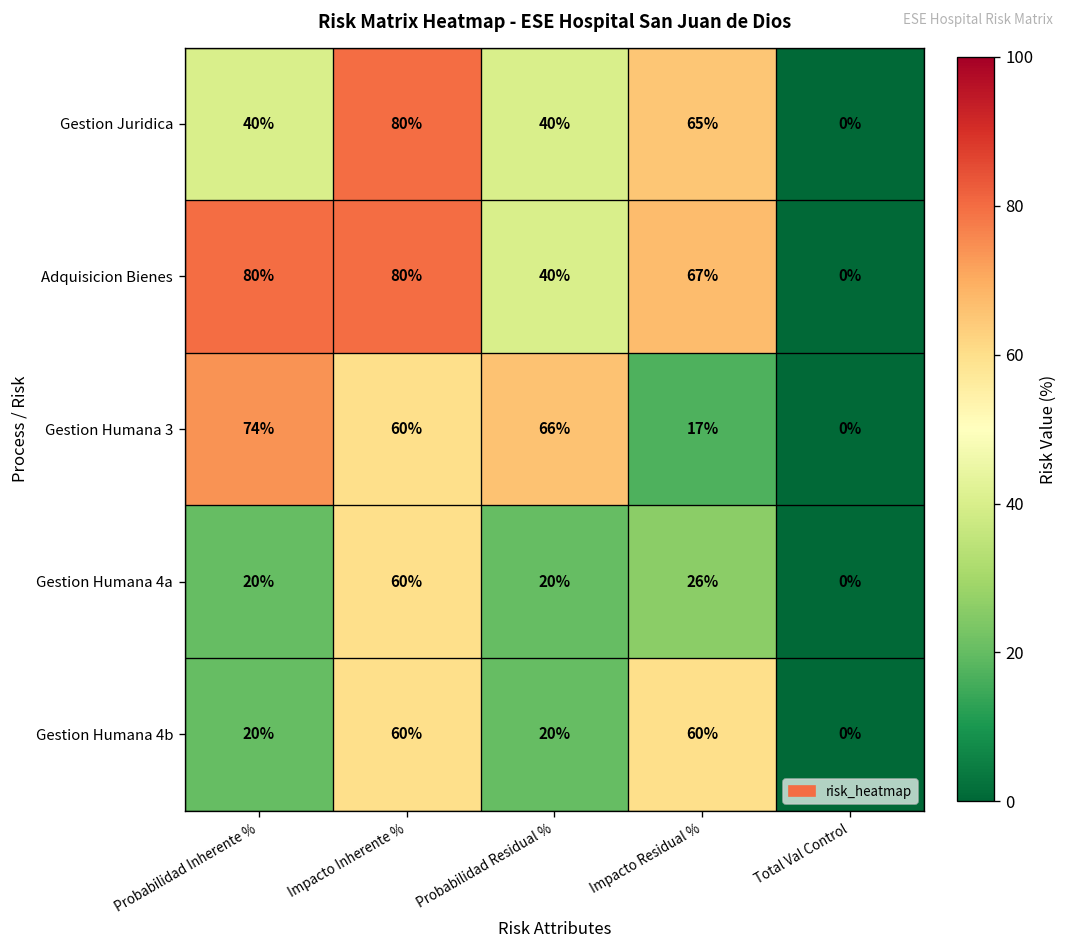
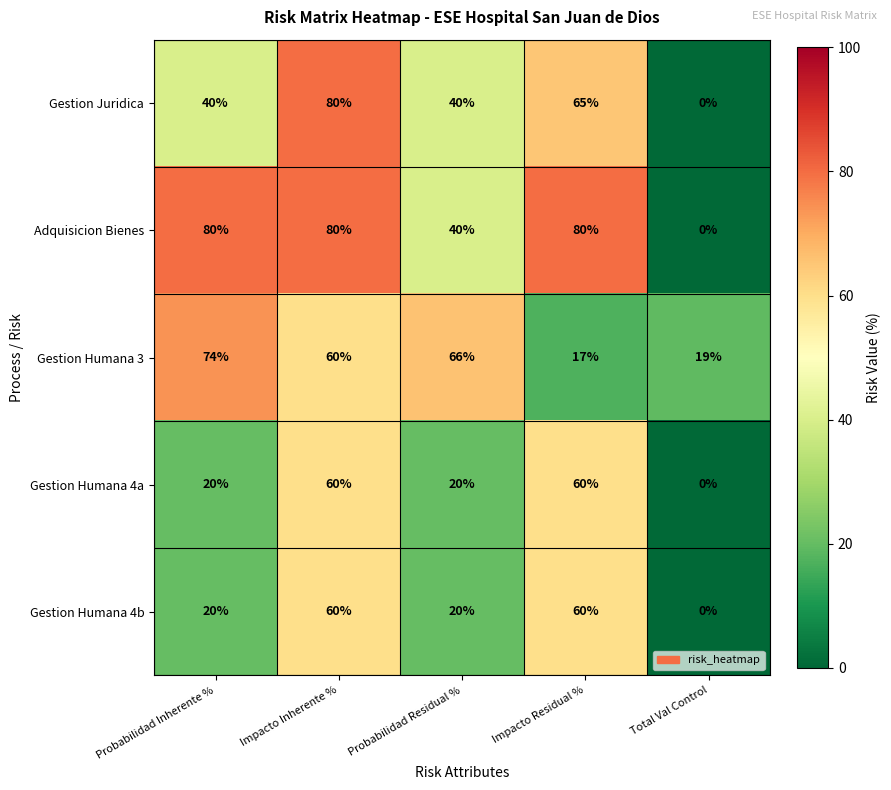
  {
    "Gestion Juridica": {
      "Probabilidad Inherente %": "40%",
      "Impacto Inherente %": "80%",
      "Probabilidad Residual %": "40%",
      "Impacto Residual %": "65%",
      "Total Val Control": "0%"
    },
    "Adquisicion Bienes": {
      "Probabilidad Inherente %": "80%",
      "Impacto Inherente %": "80%",
      "Probabilidad Residual %": "40%",
-     "Impacto Residual %": "67%",
+     "Impacto Residual %": "80%",
      "Total Val Control": "0%"
    },
    "Gestion Humana 3": {
      "Probabilidad Inherente %": "74%",
      "Impacto Inherente %": "60%",
      "Probabilidad Residual %": "66%",
      "Impacto Residual %": "17%",
-     "Total Val Control": "0%"
+     "Total Val Control": "19%"
    },
    "Gestion Humana 4a": {
      "Probabilidad Inherente %": "20%",
      "Impacto Inherente %": "60%",
      "Probabilidad Residual %": "20%",
-     "Impacto Residual %": "26%",
+     "Impacto Residual %": "60%",
      "Total Val Control": "0%"
    },
    "Gestion Humana 4b": {
      "Probabilidad Inherente %": "20%",
      "Impacto Inherente %": "60%",
      "Probabilidad Residual %": "20%",
      "Impacto Residual %": "60%",
      "Total Val Control": "0%"
    }
  }
